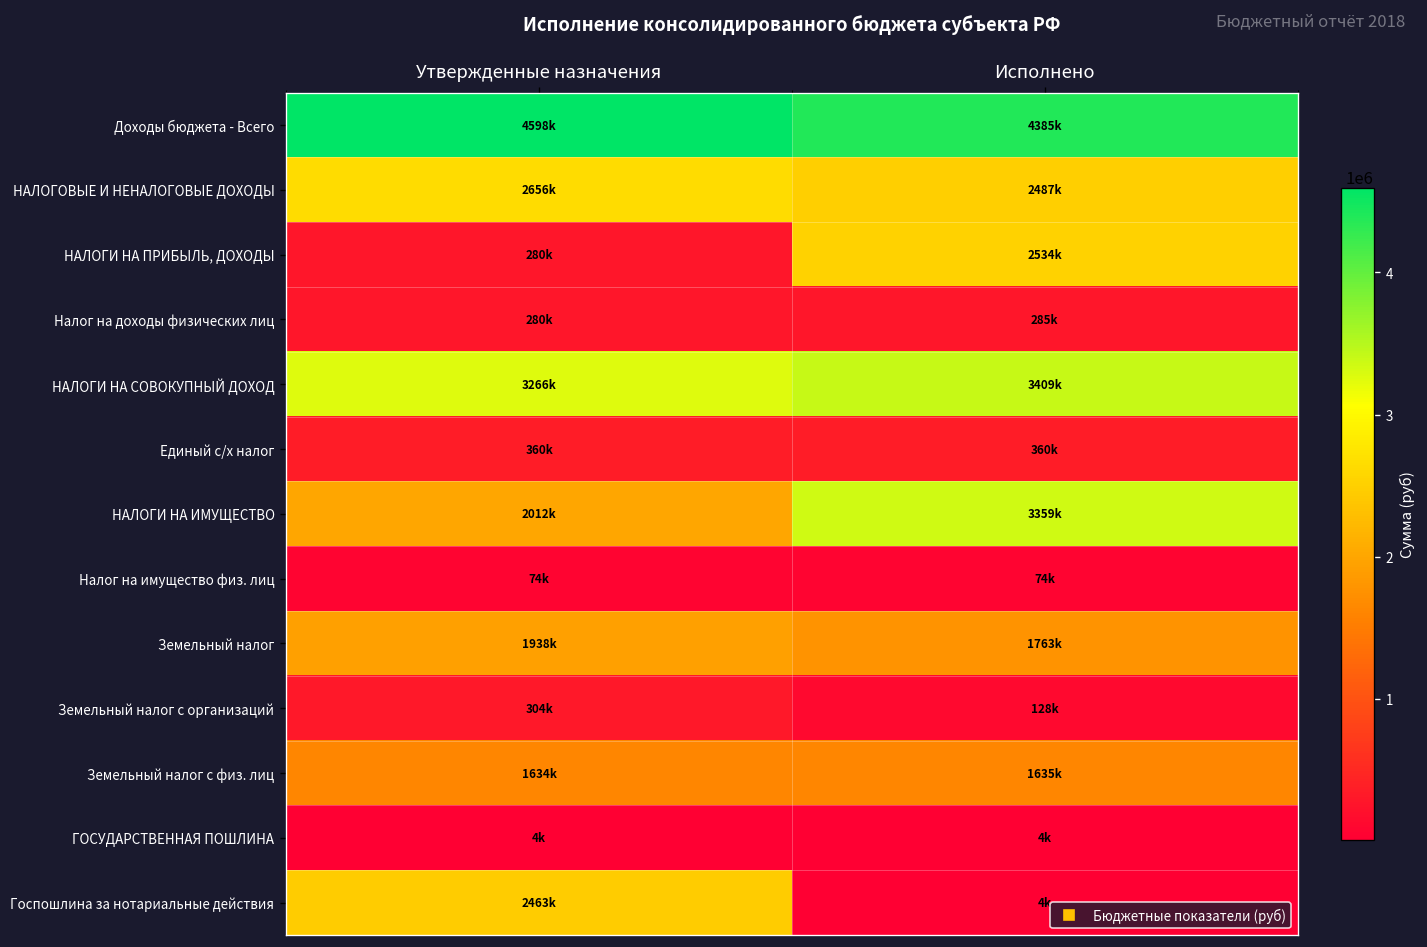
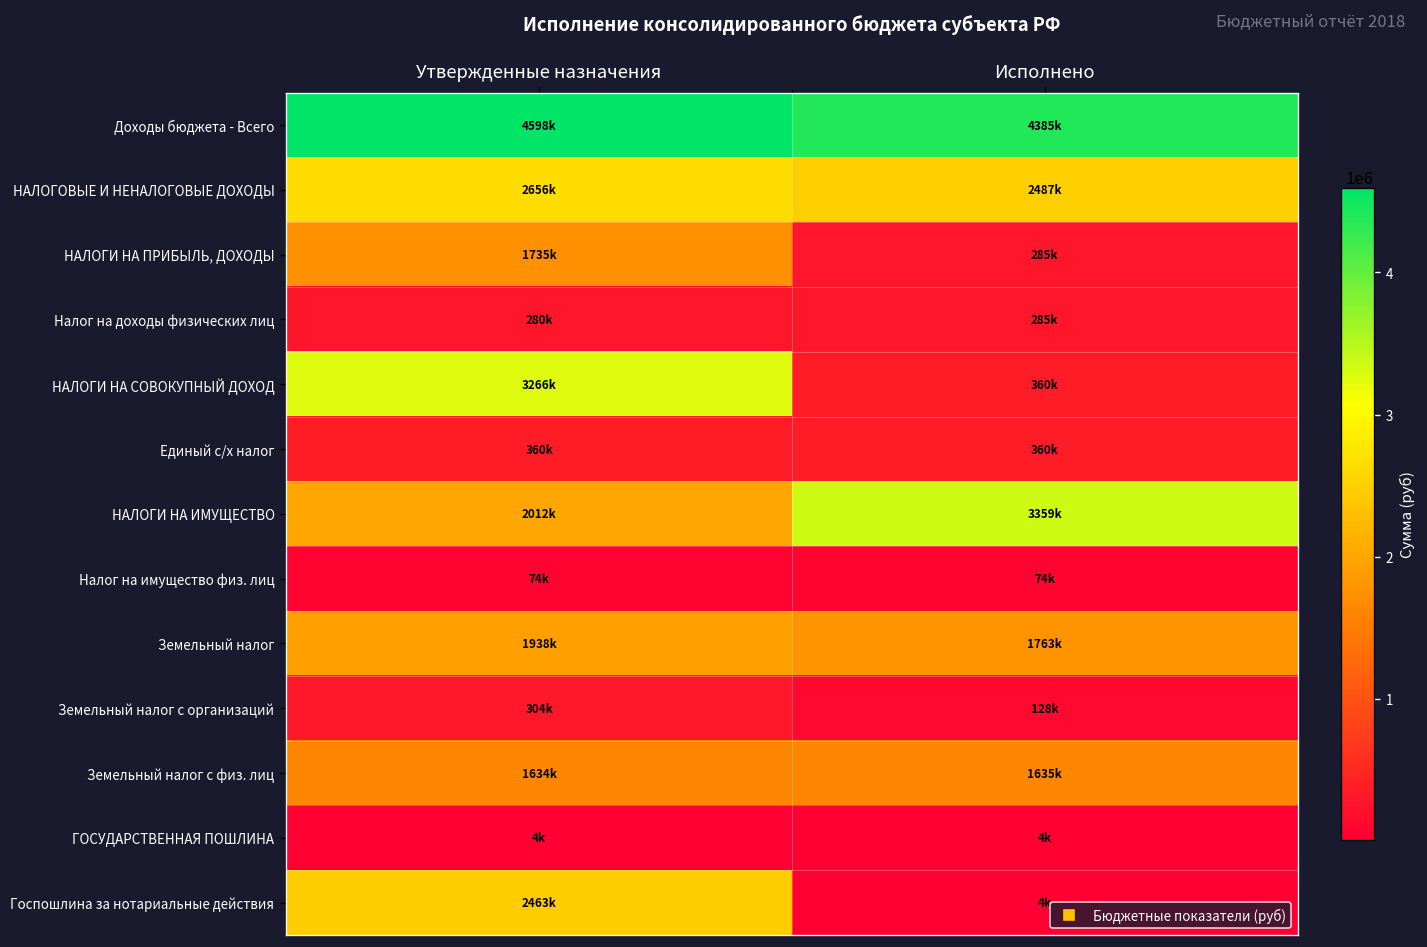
  {
    "Доходы бюджета - Всего": {
      "Утвержденные назначения": "4598k",
      "Исполнено": "4385k"
    },
    "НАЛОГОВЫЕ И НЕНАЛОГОВЫЕ ДОХОДЫ": {
      "Утвержденные назначения": "2656k",
      "Исполнено": "2487k"
    },
    "НАЛОГИ НА ПРИБЫЛЬ, ДОХОДЫ": {
-     "Утвержденные назначения": "280k",
-     "Исполнено": "2534k"
+     "Утвержденные назначения": "1735k",
+     "Исполнено": "285k"
    },
    "Налог на доходы физических лиц": {
      "Утвержденные назначения": "280k",
      "Исполнено": "285k"
    },
    "НАЛОГИ НА СОВОКУПНЫЙ ДОХОД": {
      "Утвержденные назначения": "3266k",
-     "Исполнено": "3409k"
+     "Исполнено": "360k"
    },
    "Единый с/х налог": {
      "Утвержденные назначения": "360k",
      "Исполнено": "360k"
    },
    "НАЛОГИ НА ИМУЩЕСТВО": {
      "Утвержденные назначения": "2012k",
      "Исполнено": "3359k"
    },
    "Налог на имущество физ. лиц": {
      "Утвержденные назначения": "74k",
      "Исполнено": "74k"
    },
    "Земельный налог": {
      "Утвержденные назначения": "1938k",
      "Исполнено": "1763k"
    },
    "Земельный налог с организаций": {
      "Утвержденные назначения": "304k",
      "Исполнено": "128k"
    },
    "Земельный налог с физ. лиц": {
      "Утвержденные назначения": "1634k",
      "Исполнено": "1635k"
    },
    "ГОСУДАРСТВЕННАЯ ПОШЛИНА": {
      "Утвержденные назначения": "4k",
      "Исполнено": "4k"
    },
    "Госпошлина за нотариальные действия": {
      "Утвержденные назначения": "2463k"
    }
  }
